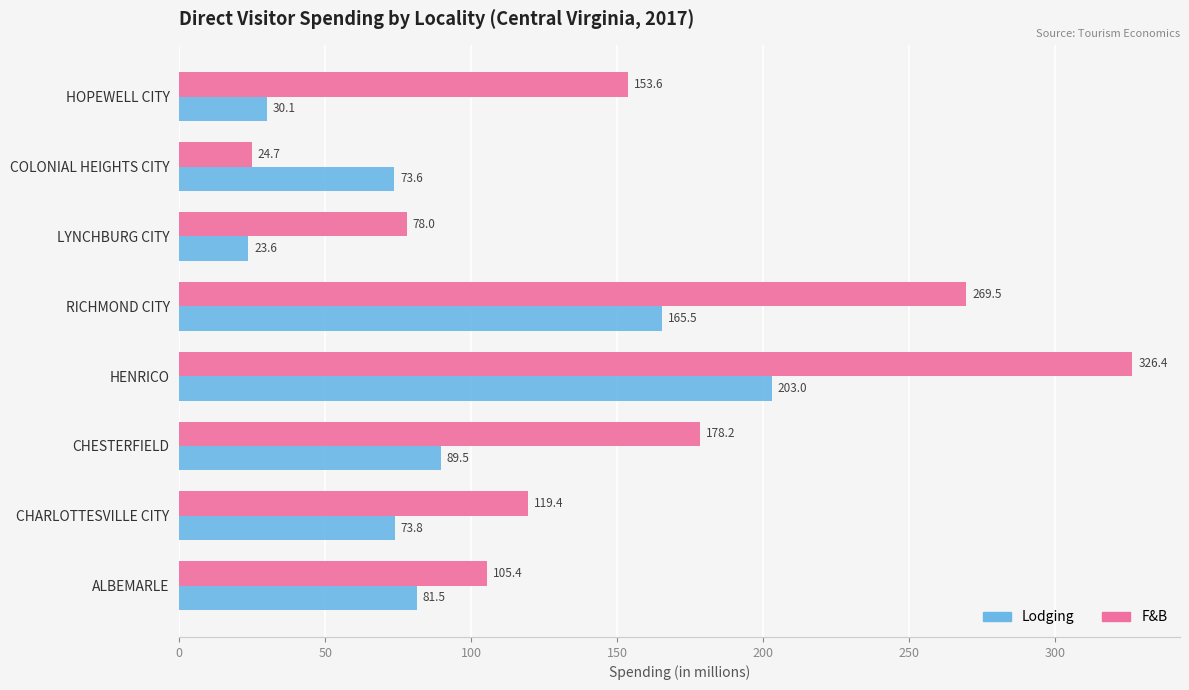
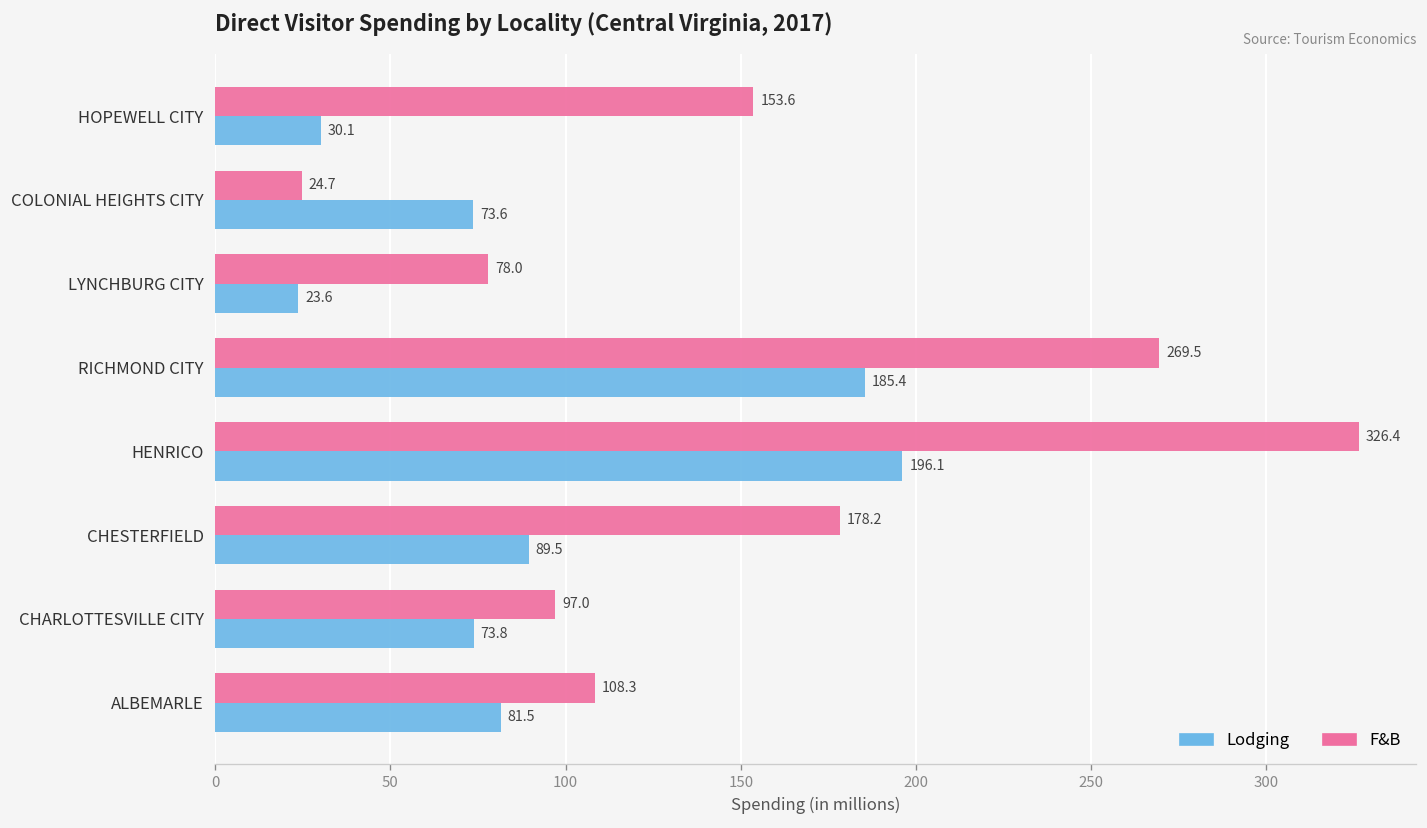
  {
    "Lodging": {
      "HOPEWELL CITY": 30.1,
      "COLONIAL HEIGHTS CITY": 73.6,
      "LYNCHBURG CITY": 23.6,
-     "RICHMOND CITY": 165.5,
-     "HENRICO": 203.0,
+     "RICHMOND CITY": 185.4,
+     "HENRICO": 196.1,
      "CHESTERFIELD": 89.5,
      "CHARLOTTESVILLE CITY": 73.8,
      "ALBEMARLE": 81.5
    },
    "F&B": {
      "HOPEWELL CITY": 153.6,
      "COLONIAL HEIGHTS CITY": 24.7,
      "LYNCHBURG CITY": 78.0,
      "RICHMOND CITY": 269.5,
      "HENRICO": 326.4,
      "CHESTERFIELD": 178.2,
-     "CHARLOTTESVILLE CITY": 119.4,
-     "ALBEMARLE": 105.4
+     "CHARLOTTESVILLE CITY": 97.0,
+     "ALBEMARLE": 108.3
    }
  }
